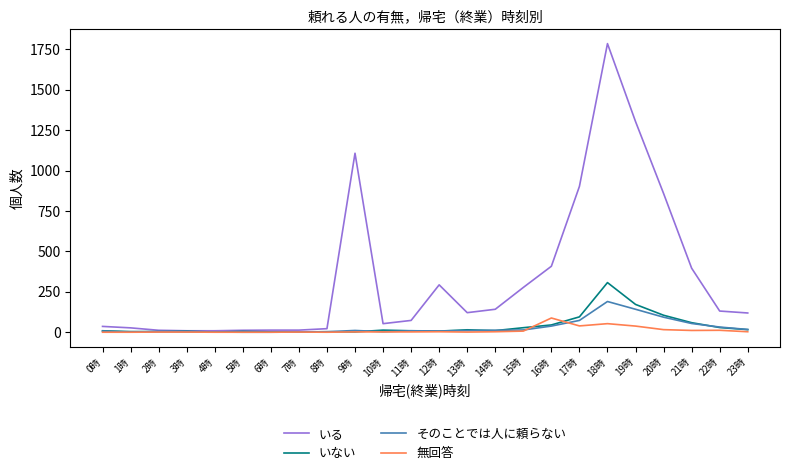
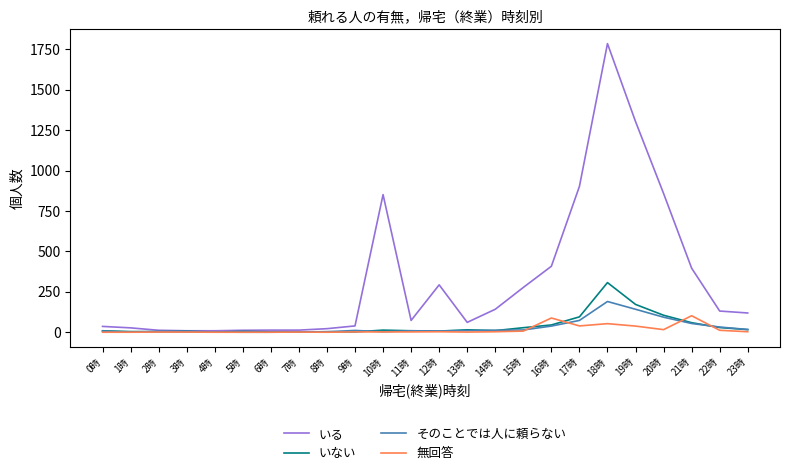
  {
    "いる": {
      "0時": 40,
      "1時": 30,
      "8時": 20,
-     "9時": 1110,
-     "10時": 50,
+     "9時": 40,
+     "10時": 850,
      "11時": 70,
      "12時": 290,
-     "13時": 120,
+     "13時": 60,
      "14時": 140,
      "15時": 280,
      "16時": 410,
      "17時": 900,
      "18時": 1790,
      "19時": 1300,
      "20時": 860,
      "21時": 400,
      "22時": 130,
      "23時": 120
    },
    "いない": {
      "17時": 100,
      "18時": 310,
      "19時": 170
    },
    "そのことでは人に頼らない": {
      "17時": 70,
      "18時": 190,
      "19時": 140
    },
    "無回答": {
      "16時": 90,
      "17時": 40,
      "18時": 50,
      "19時": 40,
      "20時": 20,
-     "21時": 10,
+     "21時": 100,
      "22時": 10
    }
  }
